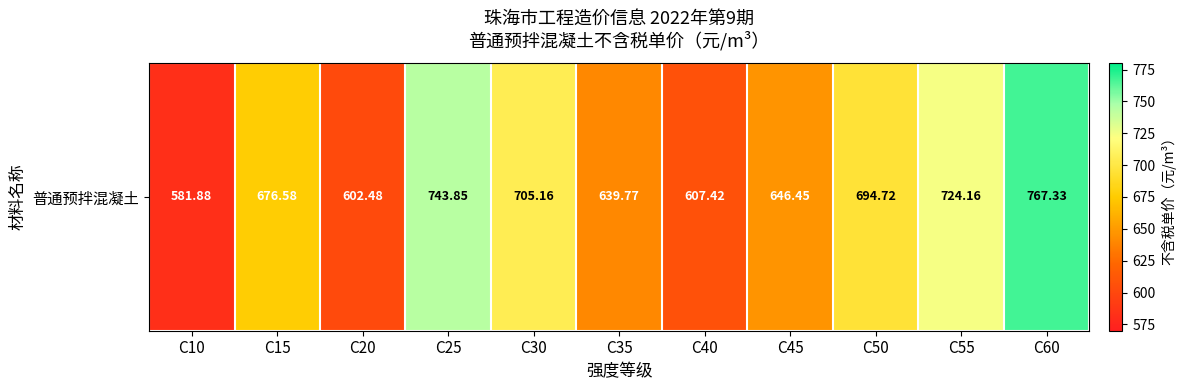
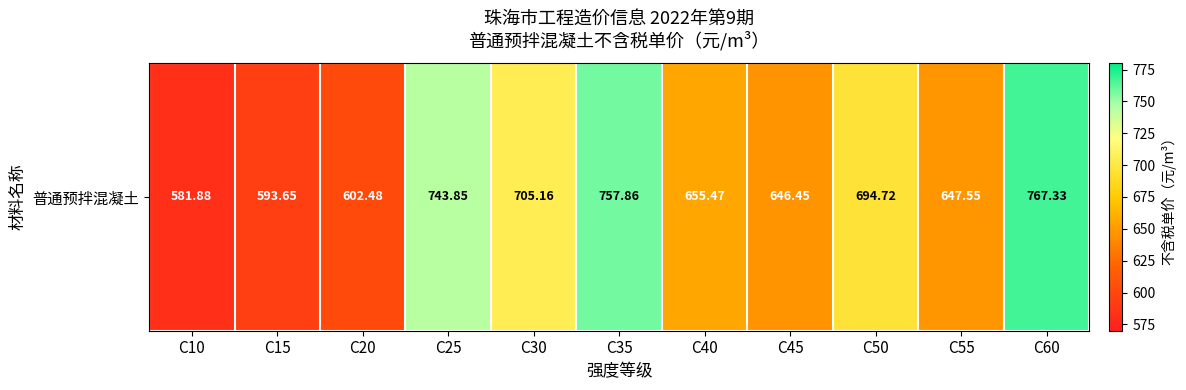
  {
    "普通预拌混凝土": {
      "C10": 581.88,
-     "C15": 676.58,
+     "C15": 593.65,
      "C20": 602.48,
      "C25": 743.85,
      "C30": 705.16,
-     "C35": 639.77,
-     "C40": 607.42,
+     "C35": 757.86,
+     "C40": 655.47,
      "C45": 646.45,
      "C50": 694.72,
-     "C55": 724.16,
+     "C55": 647.55,
      "C60": 767.33
    }
  }
